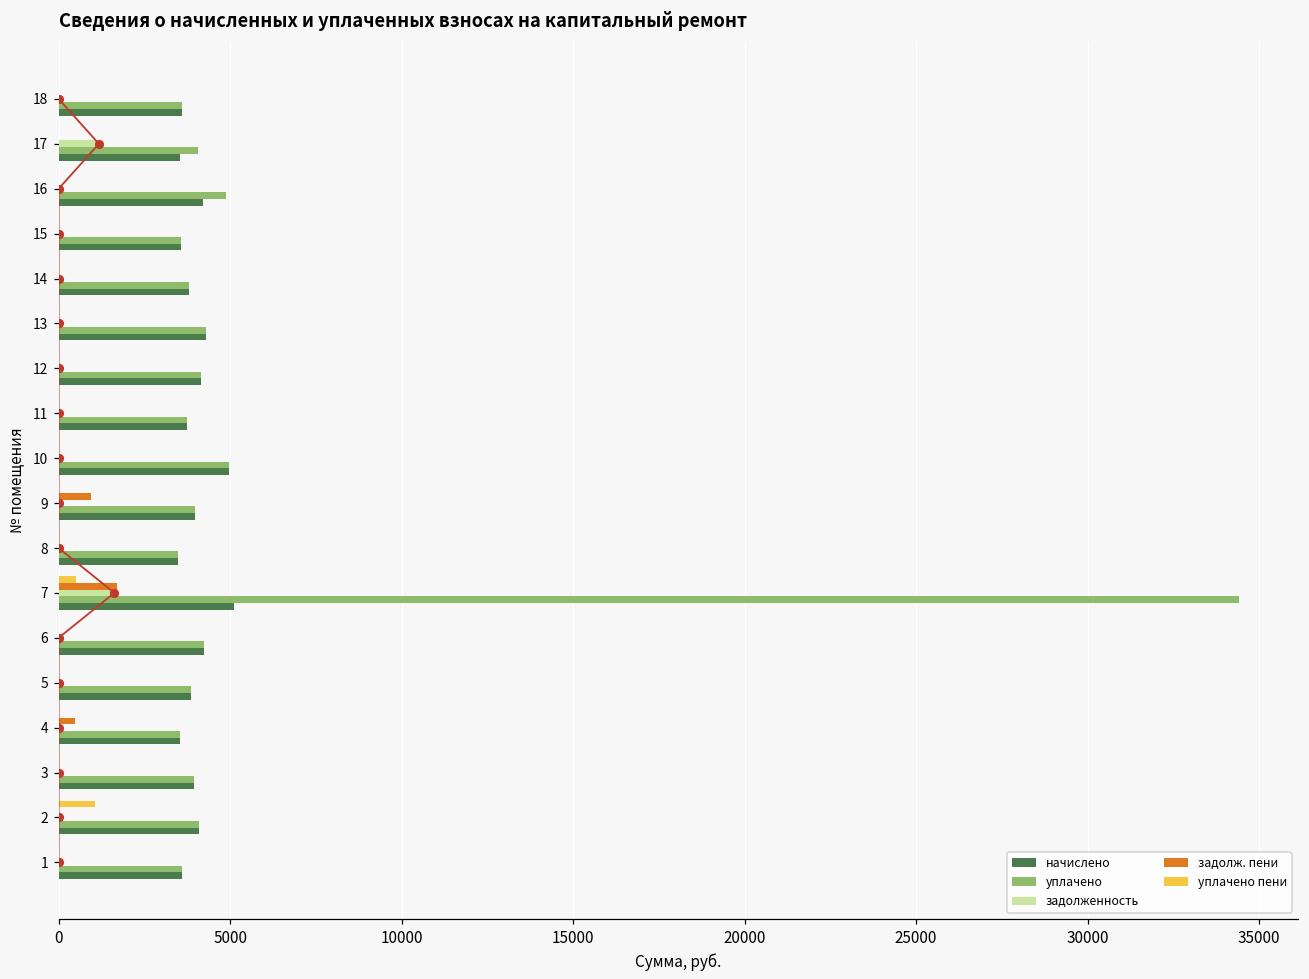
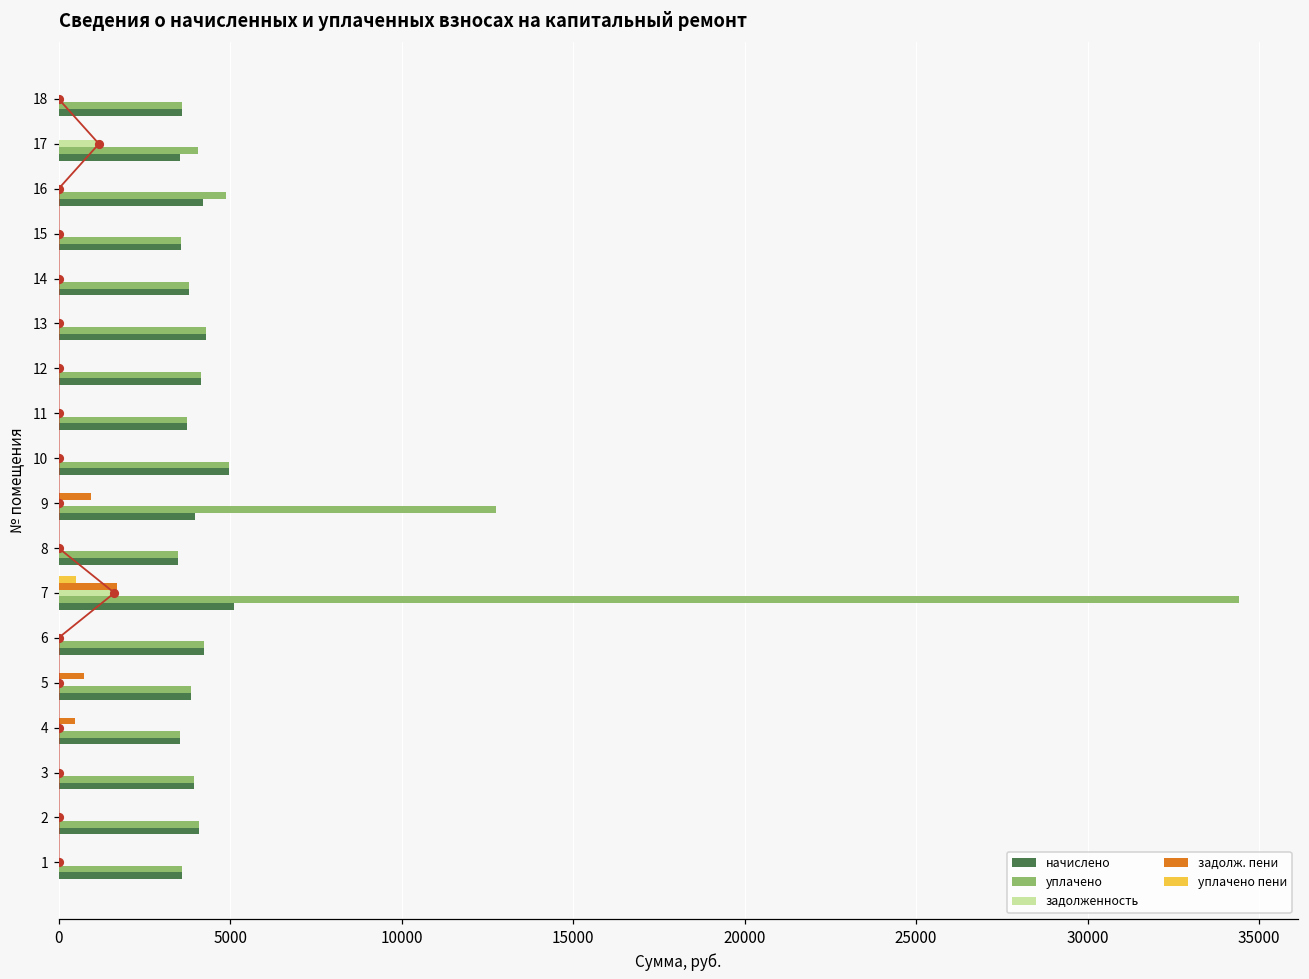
  {
    "начислено": {
      "18": 3600,
      "17": 3500,
      "16": 4200,
      "15": 3600,
      "14": 3800,
      "13": 4300,
      "12": 4100,
      "11": 3700,
      "10": 5000,
      "9": 4000,
      "8": 3500,
      "7": 5100,
      "6": 4200,
      "5": 3900,
      "4": 3500,
      "3": 3900,
      "2": 4100,
      "1": 3600
    },
    "уплачено": {
      "18": 3600,
      "17": 4100,
      "16": 4900,
      "15": 3600,
      "14": 3800,
      "13": 4300,
      "12": 4100,
      "11": 3700,
      "10": 5000,
-     "9": 4000,
+     "9": 12800,
      "8": 3500,
      "7": 34400,
      "6": 4200,
      "5": 3900,
      "4": 3500,
      "3": 3900,
      "2": 4100,
      "1": 3600
    },
    "задолженность": {
      "18": 0,
      "17": 1200,
      "16": 0,
      "15": 0,
      "14": 0,
      "13": 0,
      "12": 0,
      "11": 0,
      "10": 0,
      "9": 0,
      "8": 0,
      "7": 1600,
      "6": 0,
      "5": 0,
      "4": 0,
      "3": 0,
      "2": 0,
      "1": 0
    },
    "задолж. пени": {
      "18": 0,
      "17": 0,
      "16": 0,
      "15": 0,
      "14": 0,
      "13": 0,
      "12": 0,
      "11": 0,
      "10": 0,
      "9": 900,
      "8": 0,
      "7": 1700,
      "6": 0,
-     "5": 0,
+     "5": 800,
      "4": 500,
      "3": 0,
      "2": 0,
      "1": 0
    },
    "уплачено пени": {
      "18": 0,
      "15": 0,
      "14": 0,
      "13": 0,
      "12": 0,
      "11": 0,
      "10": 0,
      "9": 0,
      "8": 0,
      "7": 500,
      "6": 0,
      "5": 0,
      "4": 0,
      "3": 0,
-     "2": 1100,
+     "2": 0,
      "1": 0
    }
  }
